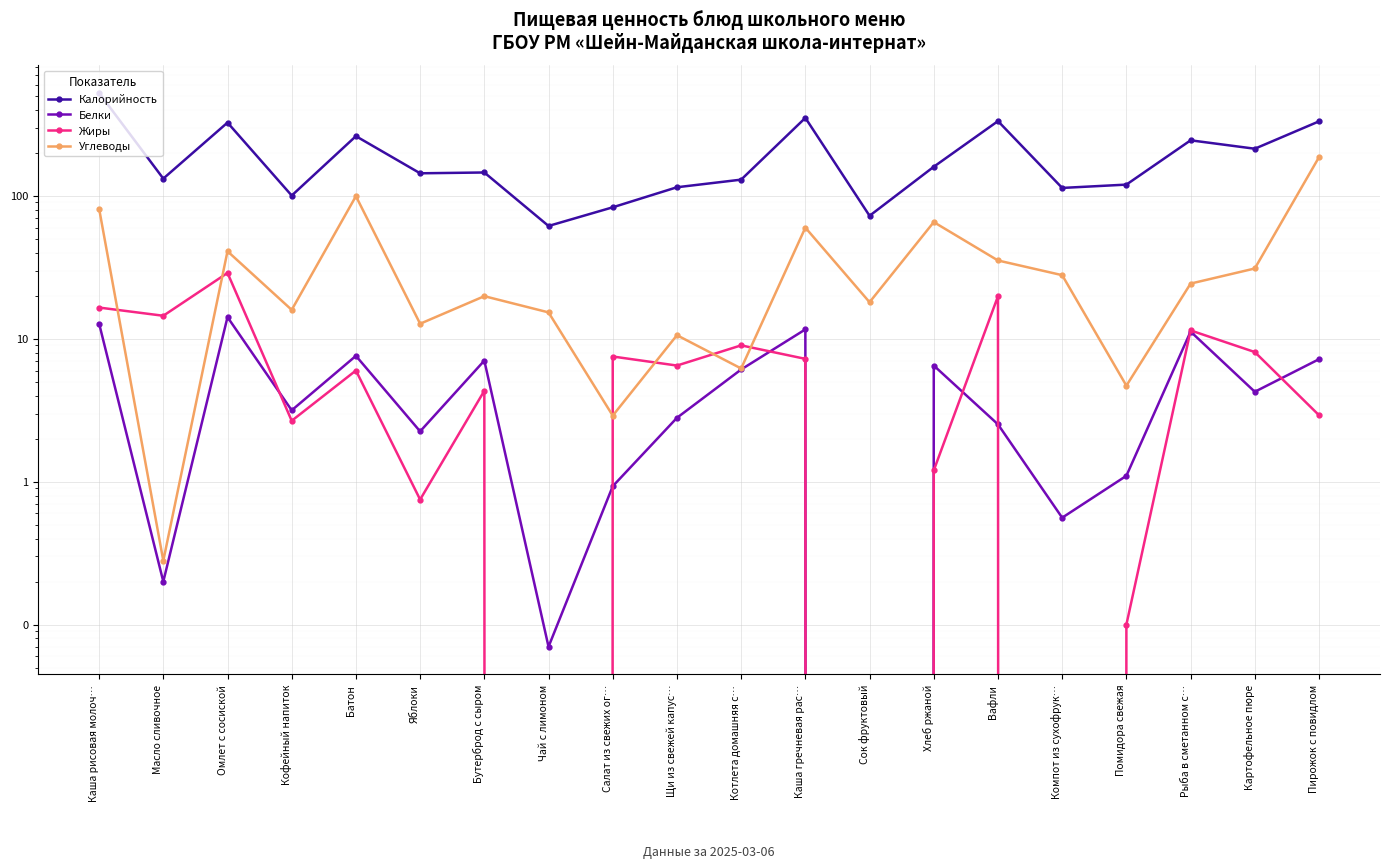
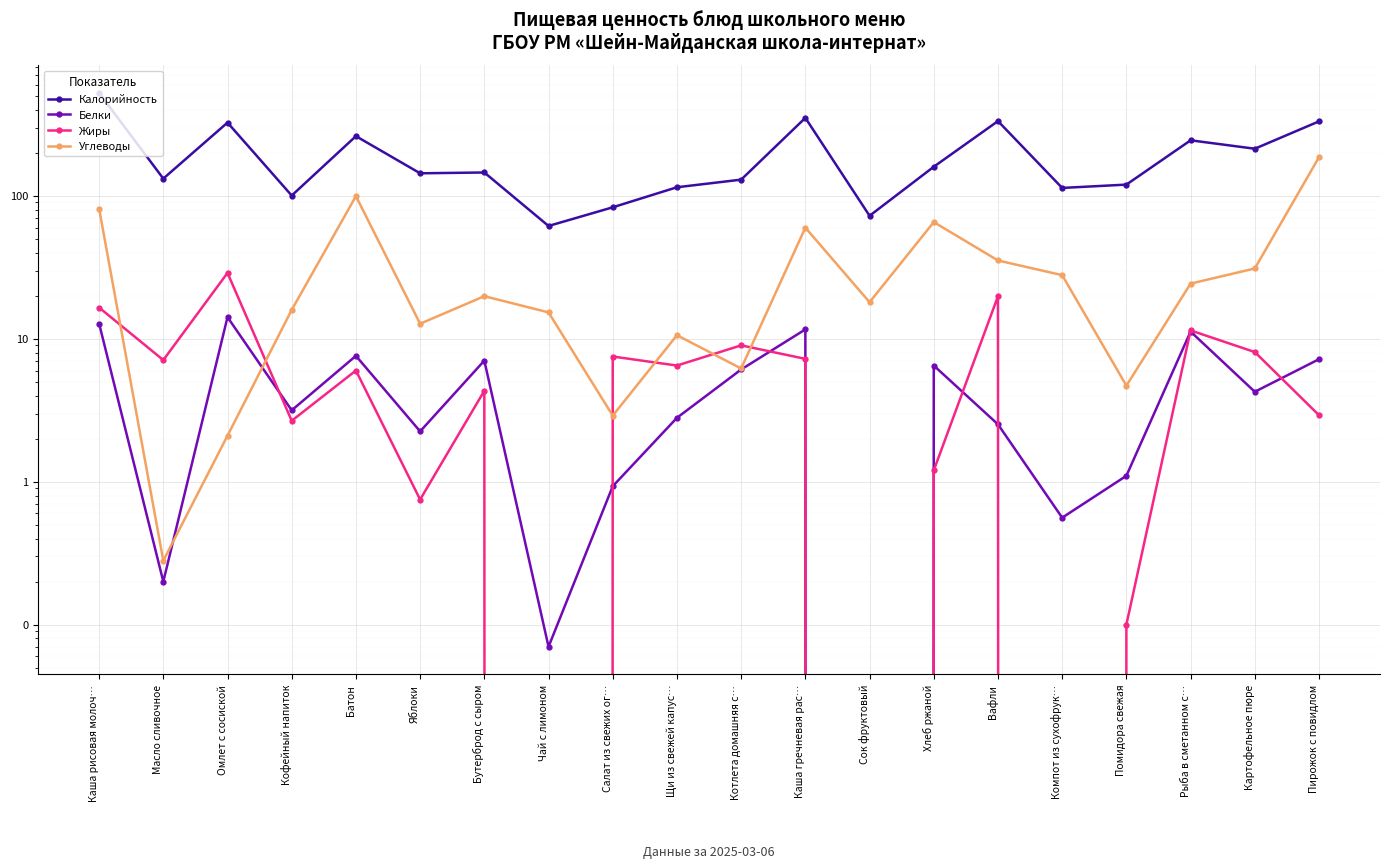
  {
    "Жиры": {
      "Каша рисовая молоч…": 17,
-     "Масло сливочное": 15,
+     "Масло сливочное": 7,
      "Омлет с сосиской": 29,
      "Кофейный напиток": 2.7,
      "Батон": 6,
      "Яблоки": 0.8,
      "Бутерброд с сыром": 4.3,
      "Салат из свежих ог…": 8,
      "Щи из свежей капус…": 7,
      "Котлета домашняя с…": 9,
      "Каша гречневая рас…": 7,
      "Хлеб ржаной": 1.2,
      "Вафли": 20,
      "Помидора свежая": 0.10,
      "Картофельное пюре": 8,
      "Пирожок с повидлом": 3
    },
    "Углеводы": {
      "Каша рисовая молоч…": 80,
      "Масло сливочное": 0.28,
-     "Омлет с сосиской": 41,
+     "Омлет с сосиской": 2.1,
      "Кофейный напиток": 16,
      "Батон": 100,
      "Яблоки": 13,
      "Бутерброд с сыром": 20,
      "Чай с лимоном": 15,
      "Салат из свежих ог…": 2.9,
      "Щи из свежей капус…": 11,
      "Каша гречневая рас…": 60,
      "Сок фруктовый": 18,
      "Хлеб ржаной": 70,
      "Вафли": 35,
      "Компот из сухофрук…": 28,
      "Помидора свежая": 4.7,
      "Рыба в сметанном с…": 24,
      "Картофельное пюре": 31,
      "Пирожок с повидлом": 190
    }
  }
